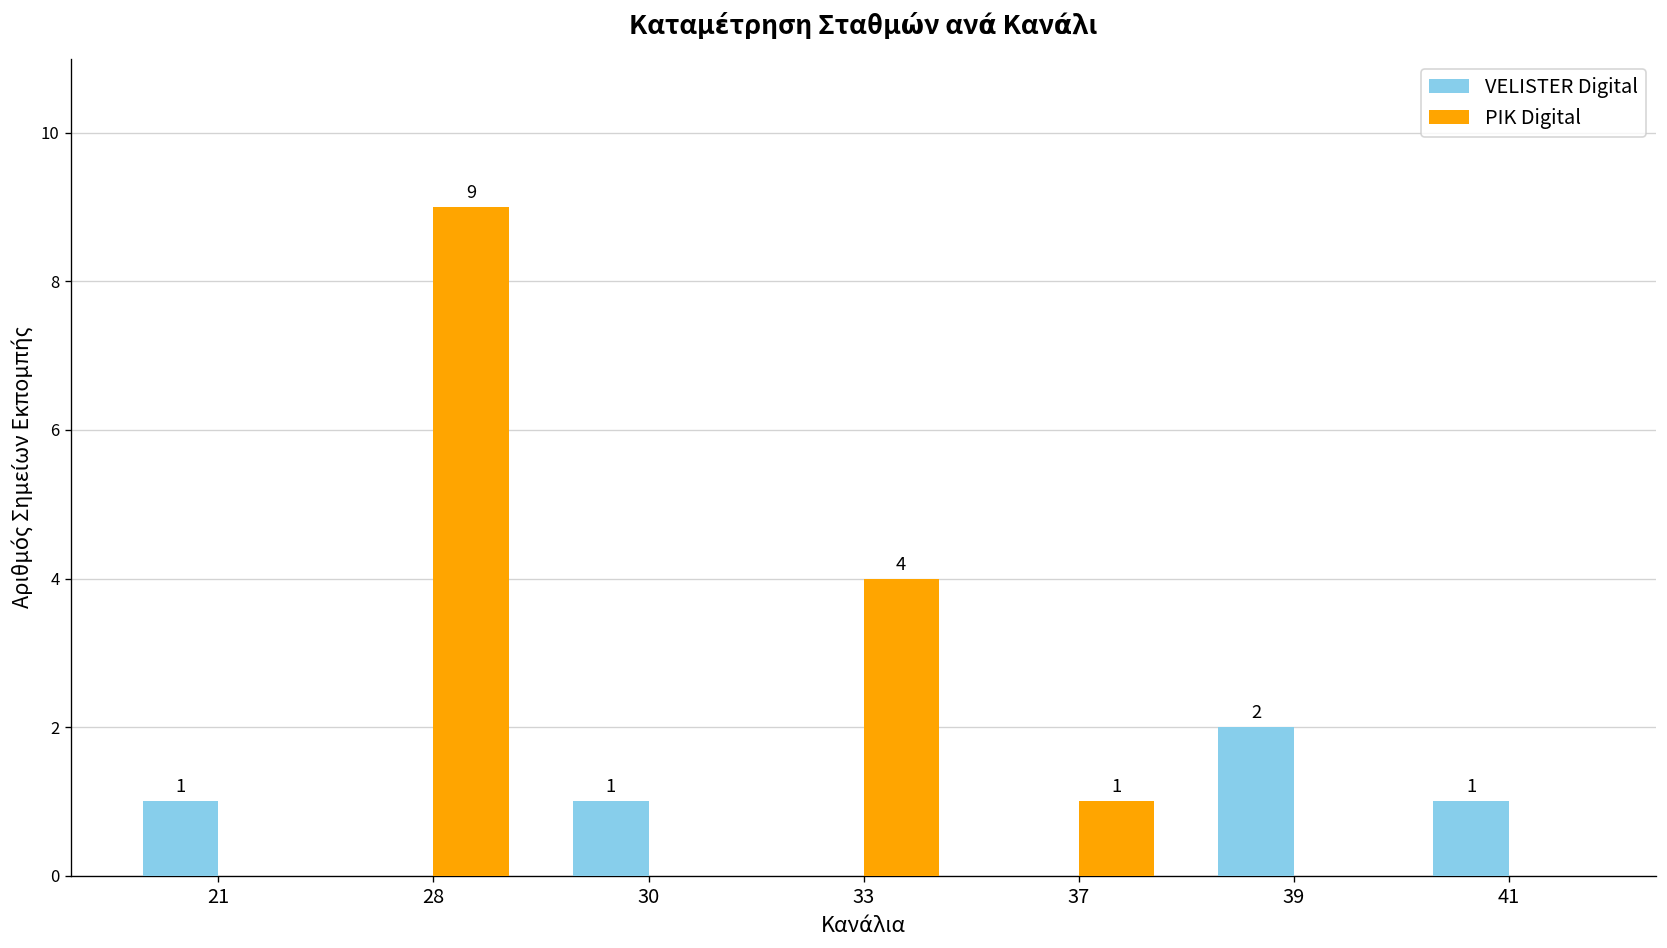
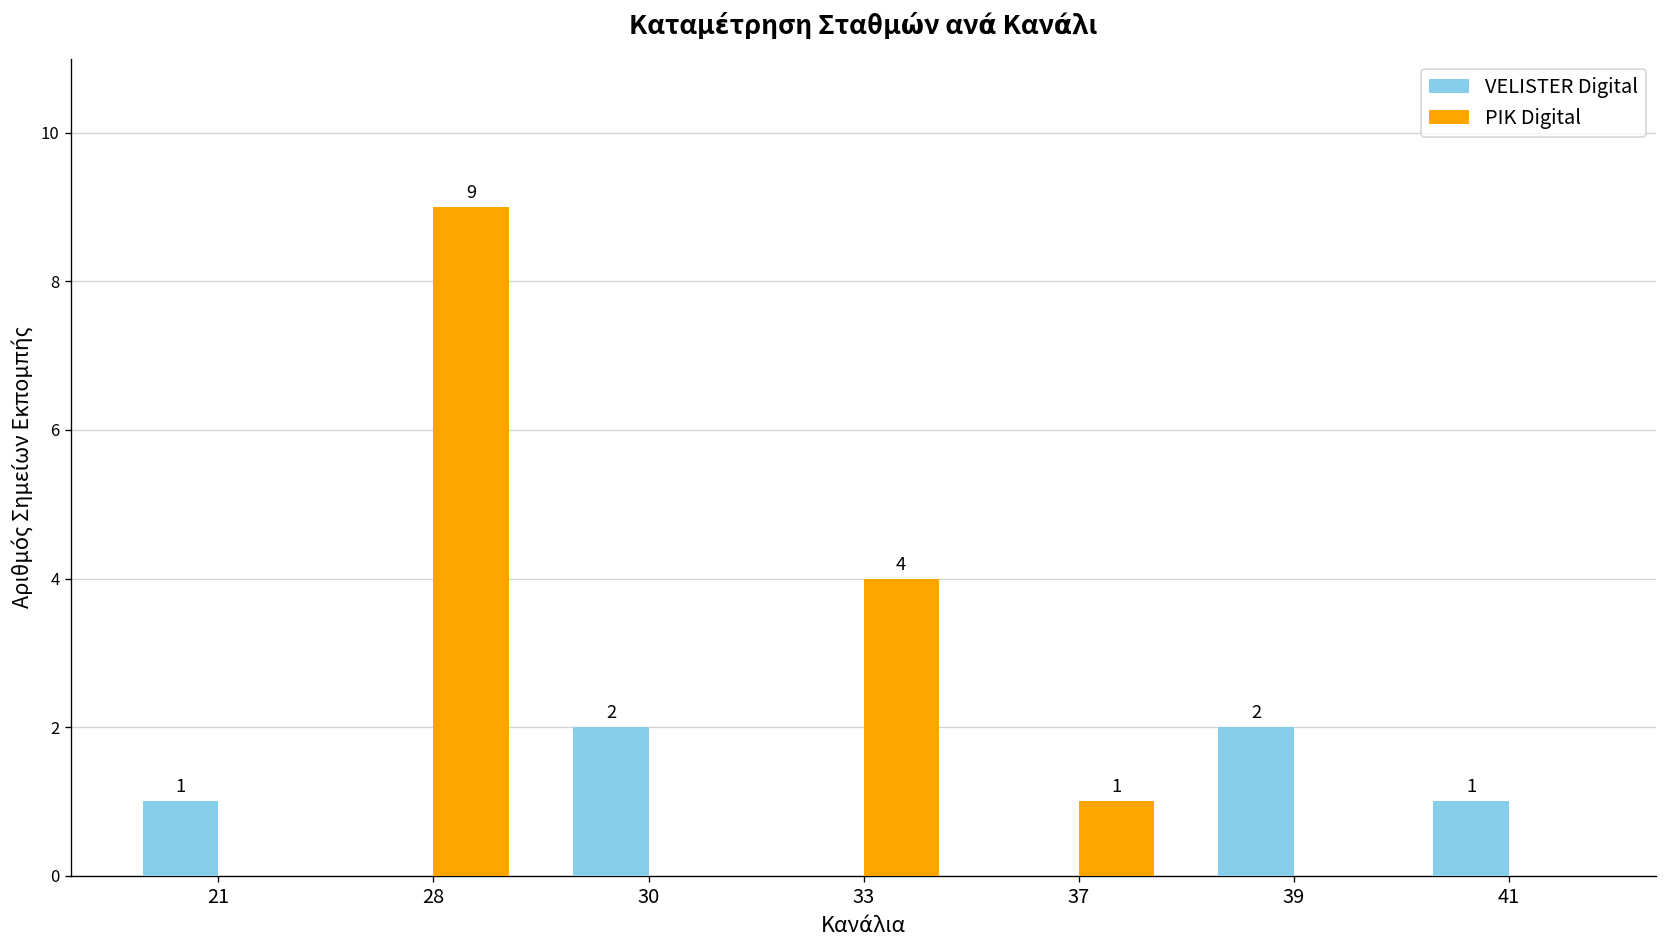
  {
    "VELISTER Digital": {
      "21": 1,
-     "30": 1,
+     "30": 2,
      "39": 2,
      "41": 1
    },
    "PIK Digital": {
      "28": 9,
      "33": 4,
      "37": 1
    }
  }
